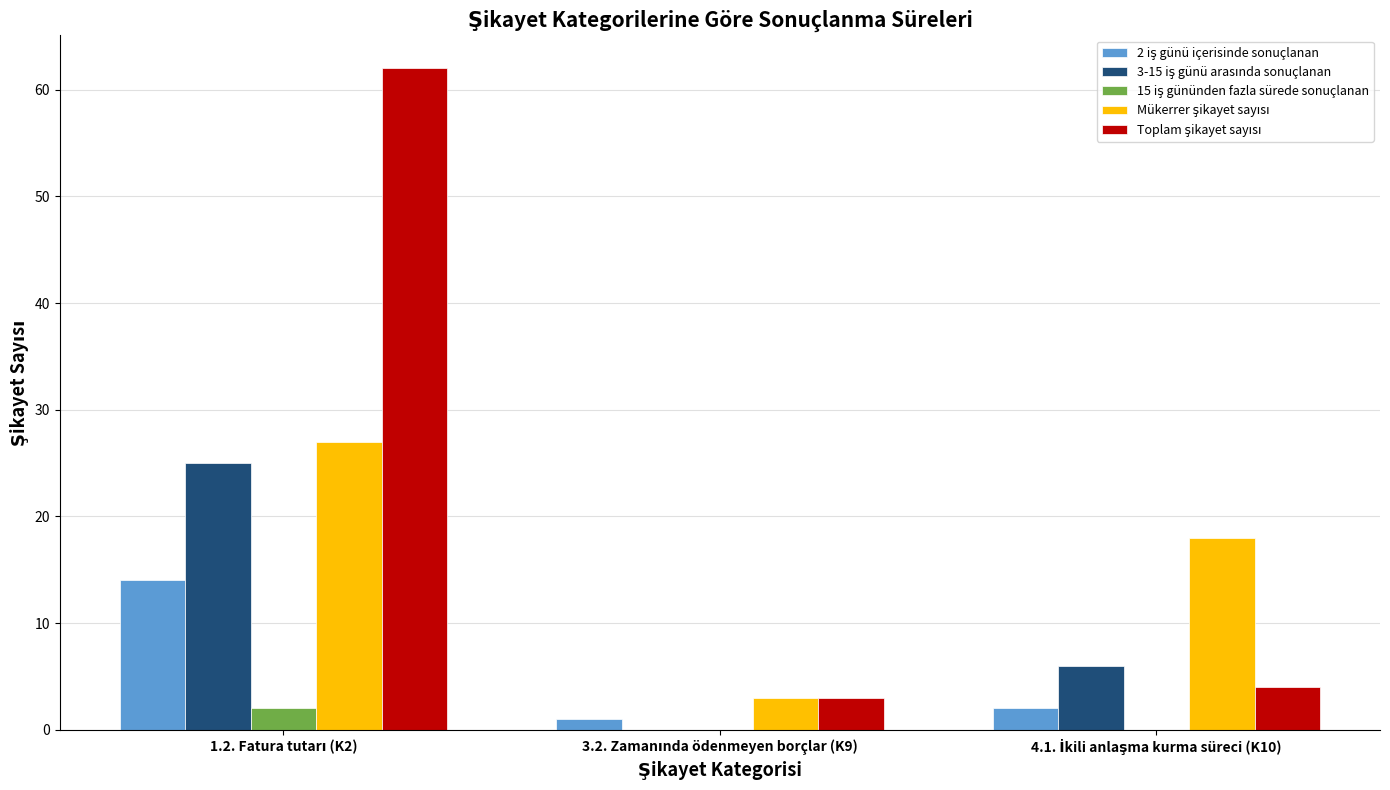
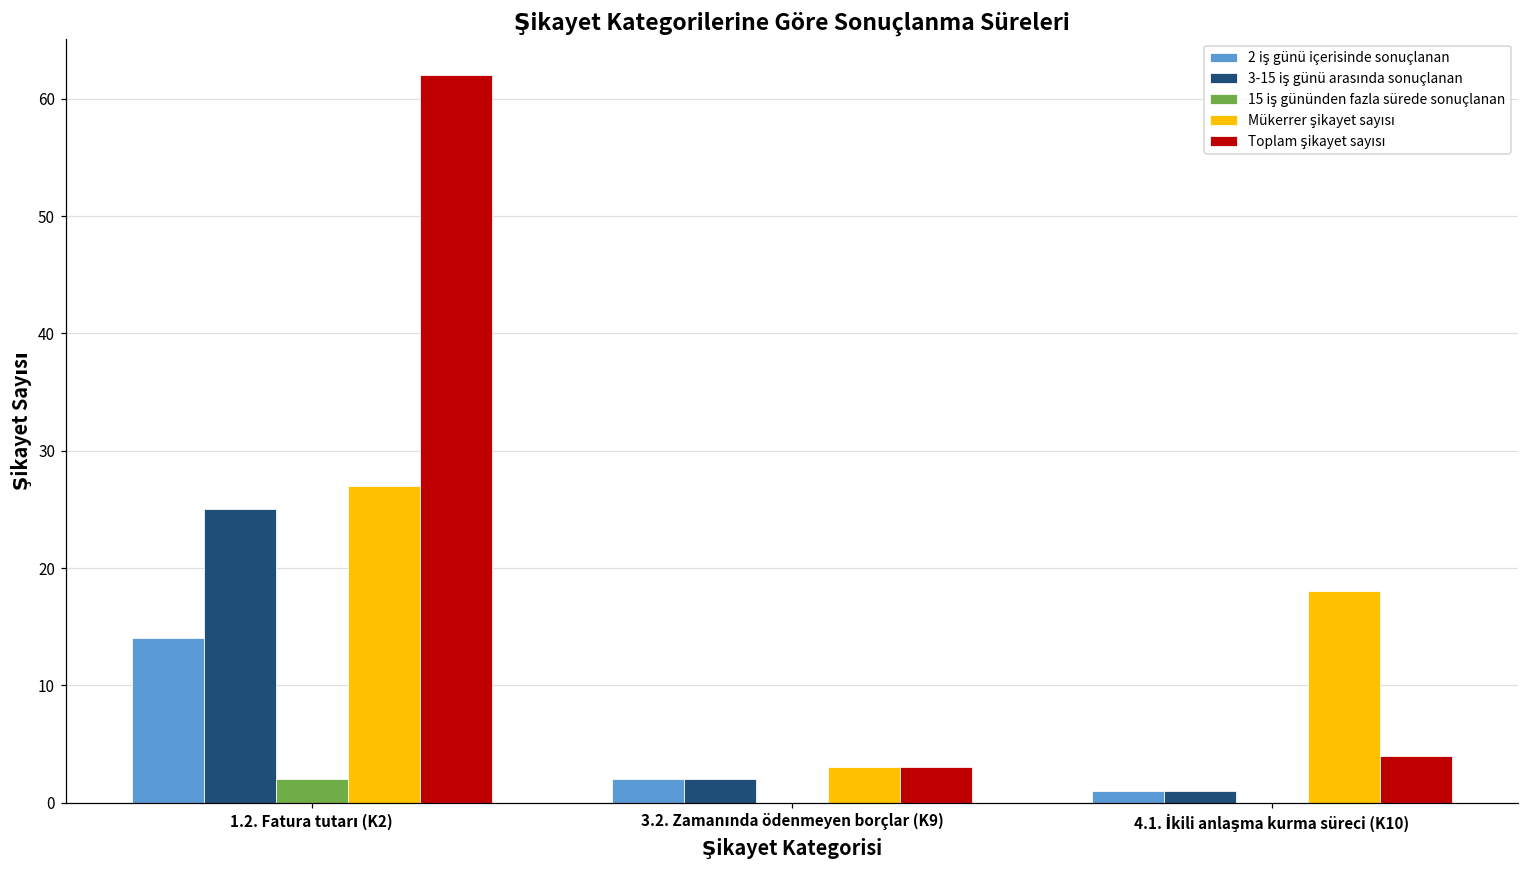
  {
    "2 iş günü içerisinde sonuçlanan": {
      "1.2. Fatura tutarı (K2)": 14,
-     "3.2. Zamanında ödenmeyen borçlar (K9)": 1,
-     "4.1. İkili anlaşma kurma süreci (K10)": 2
+     "3.2. Zamanında ödenmeyen borçlar (K9)": 2,
+     "4.1. İkili anlaşma kurma süreci (K10)": 1
    },
    "3-15 iş günü arasında sonuçlanan": {
      "1.2. Fatura tutarı (K2)": 25,
-     "3.2. Zamanında ödenmeyen borçlar (K9)": 0,
-     "4.1. İkili anlaşma kurma süreci (K10)": 6
+     "3.2. Zamanında ödenmeyen borçlar (K9)": 2,
+     "4.1. İkili anlaşma kurma süreci (K10)": 1
    },
    "15 iş gününden fazla sürede sonuçlanan": {
      "1.2. Fatura tutarı (K2)": 2,
      "3.2. Zamanında ödenmeyen borçlar (K9)": 0,
      "4.1. İkili anlaşma kurma süreci (K10)": 0
    },
    "Mükerrer şikayet sayısı": {
      "1.2. Fatura tutarı (K2)": 27,
      "3.2. Zamanında ödenmeyen borçlar (K9)": 3,
      "4.1. İkili anlaşma kurma süreci (K10)": 18
    },
    "Toplam şikayet sayısı": {
      "1.2. Fatura tutarı (K2)": 62,
      "3.2. Zamanında ödenmeyen borçlar (K9)": 3,
      "4.1. İkili anlaşma kurma süreci (K10)": 4
    }
  }
